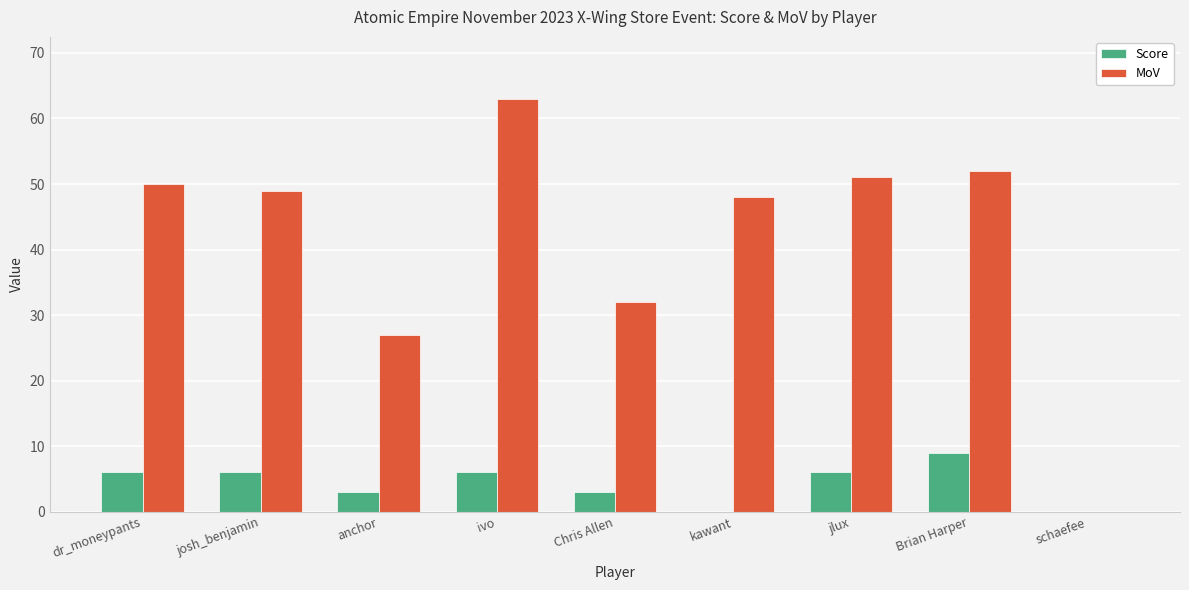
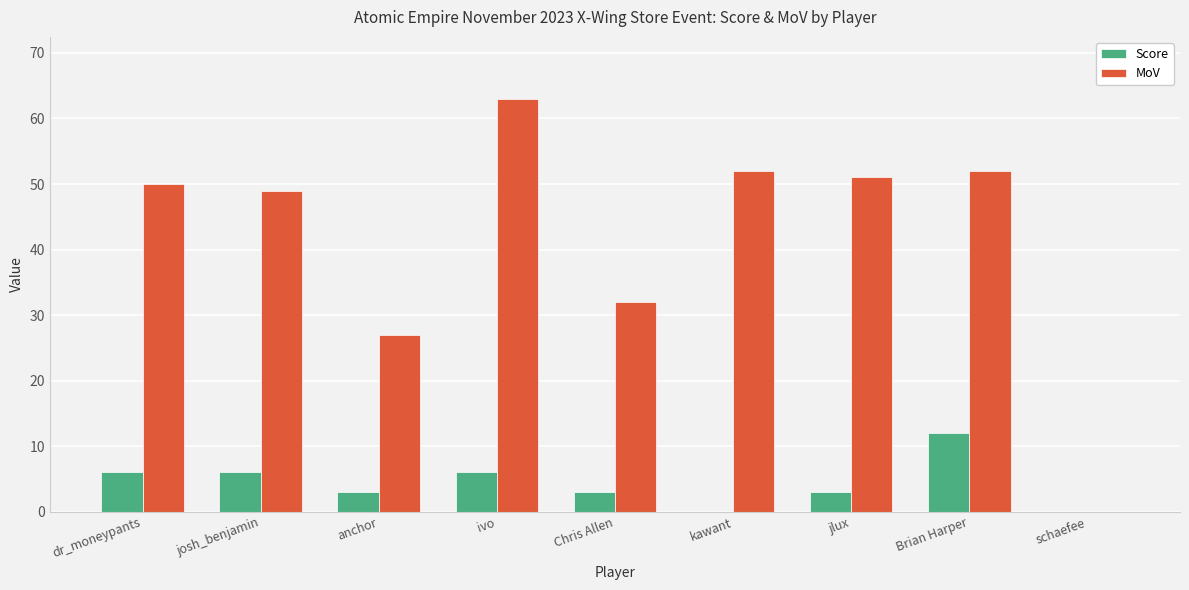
  {
    "Score": {
      "dr_moneypants": 6,
      "josh_benjamin": 6,
      "anchor": 3,
      "ivo": 6,
      "Chris Allen": 3,
      "kawant": 0,
-     "jlux": 6,
-     "Brian Harper": 9,
+     "jlux": 3,
+     "Brian Harper": 12,
      "schaefee": 0
    },
    "MoV": {
      "dr_moneypants": 50,
      "josh_benjamin": 49,
      "anchor": 27,
      "ivo": 63,
      "Chris Allen": 32,
-     "kawant": 48,
+     "kawant": 52,
      "jlux": 51,
      "Brian Harper": 52,
      "schaefee": 0
    }
  }
